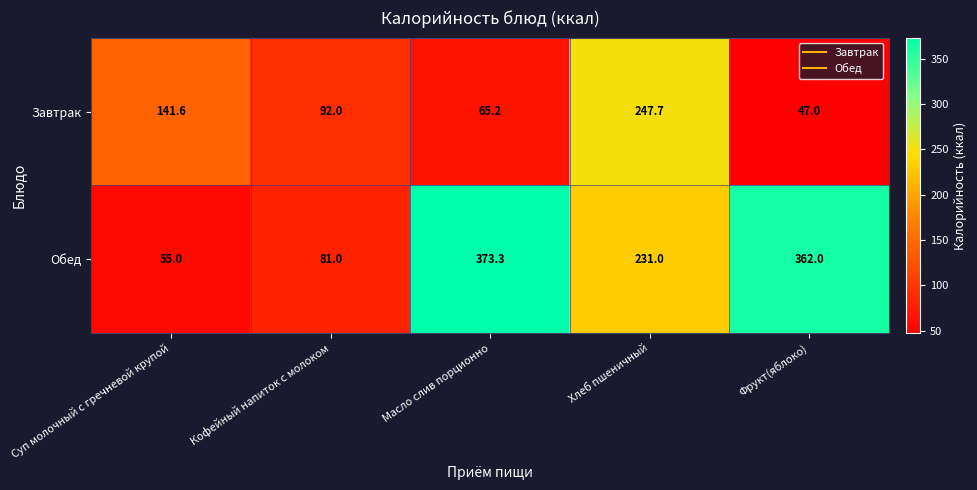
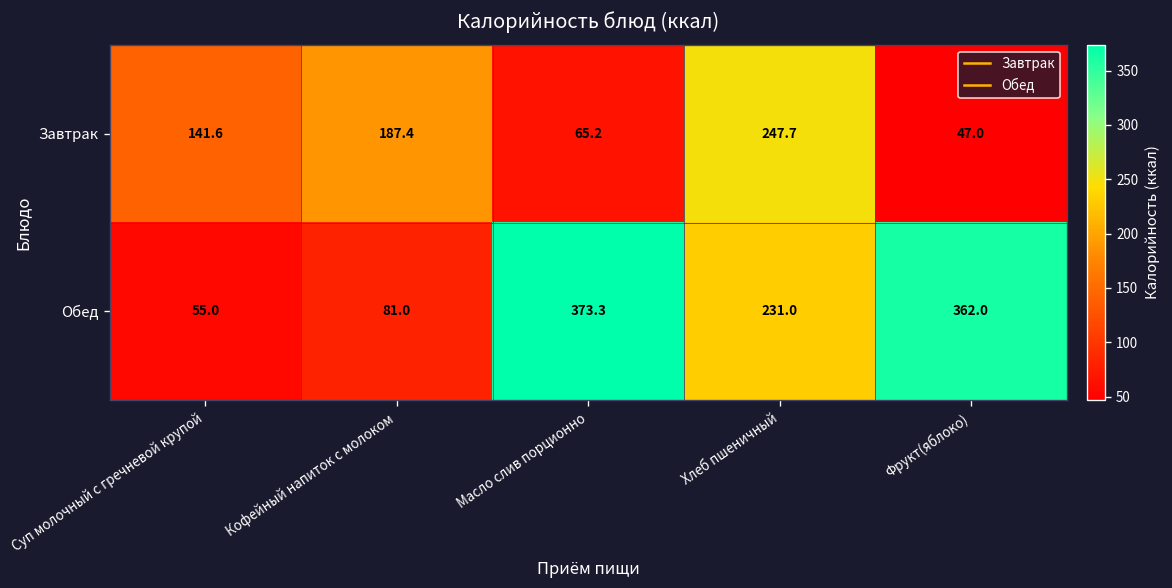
  {
    "Завтрак": {
      "Суп молочный с гречневой крупой": 141.6,
-     "Кофейный напиток с молоком": 92.0,
+     "Кофейный напиток с молоком": 187.4,
      "Масло слив порционно": 65.2,
      "Хлеб пшеничный": 247.7,
      "Фрукт(яблоко)": 47.0
    },
    "Обед": {
      "Суп молочный с гречневой крупой": 55.0,
      "Кофейный напиток с молоком": 81.0,
      "Масло слив порционно": 373.3,
      "Хлеб пшеничный": 231.0,
      "Фрукт(яблоко)": 362.0
    }
  }
